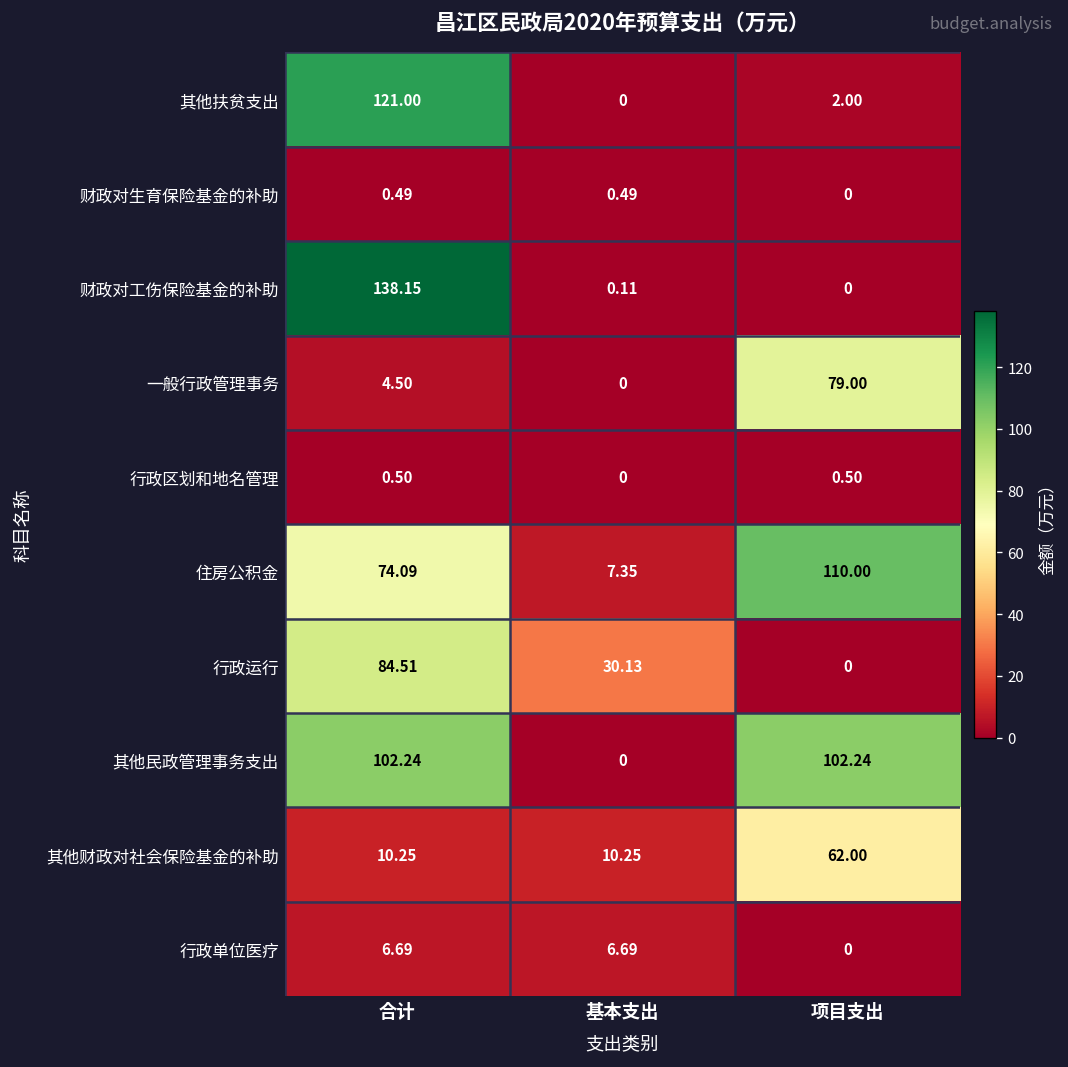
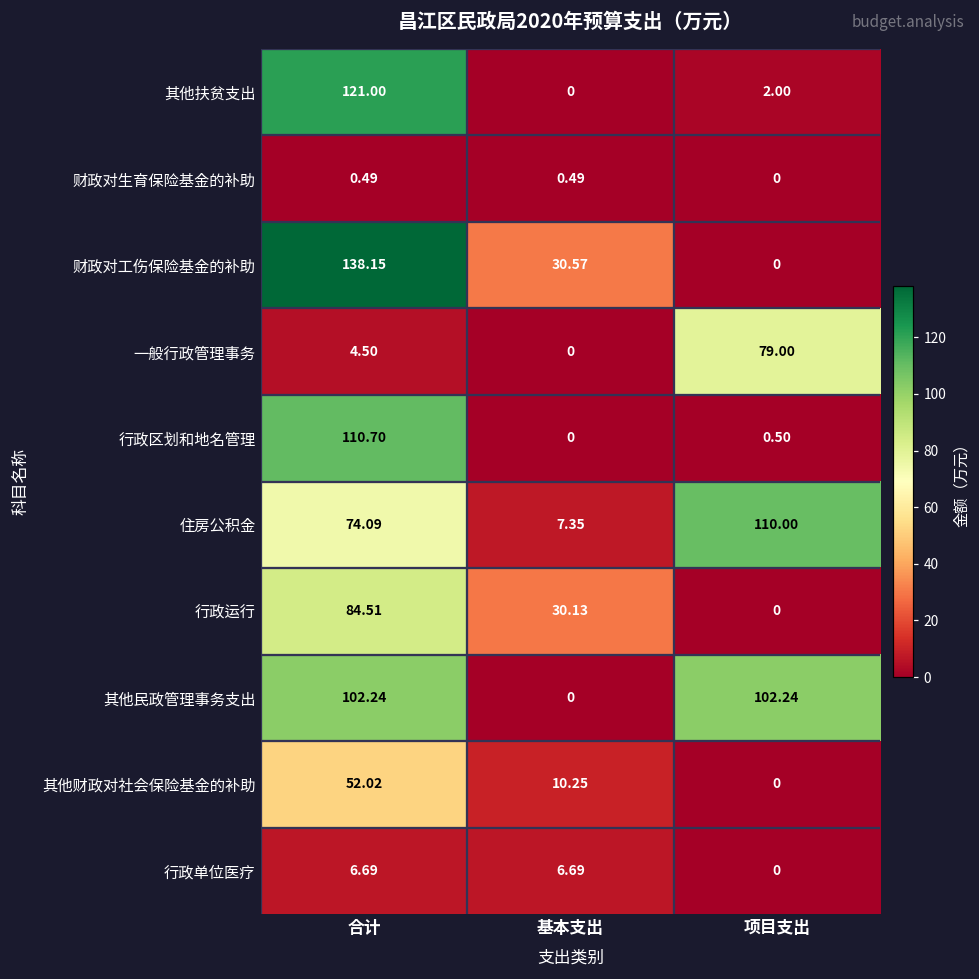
  {
    "其他扶贫支出": {
      "合计": 121.00,
      "基本支出": 0,
      "项目支出": 2.00
    },
    "财政对生育保险基金的补助": {
      "合计": 0.49,
      "基本支出": 0.49,
      "项目支出": 0
    },
    "财政对工伤保险基金的补助": {
      "合计": 138.15,
-     "基本支出": 0.11,
+     "基本支出": 30.57,
      "项目支出": 0
    },
    "一般行政管理事务": {
      "合计": 4.50,
      "基本支出": 0,
      "项目支出": 79.00
    },
    "行政区划和地名管理": {
-     "合计": 0.50,
+     "合计": 110.70,
      "基本支出": 0,
      "项目支出": 0.50
    },
    "住房公积金": {
      "合计": 74.09,
      "基本支出": 7.35,
      "项目支出": 110.00
    },
    "行政运行": {
      "合计": 84.51,
      "基本支出": 30.13,
      "项目支出": 0
    },
    "其他民政管理事务支出": {
      "合计": 102.24,
      "基本支出": 0,
      "项目支出": 102.24
    },
    "其他财政对社会保险基金的补助": {
-     "合计": 10.25,
+     "合计": 52.02,
      "基本支出": 10.25,
-     "项目支出": 62.00
+     "项目支出": 0
    },
    "行政单位医疗": {
      "合计": 6.69,
      "基本支出": 6.69,
      "项目支出": 0
    }
  }
